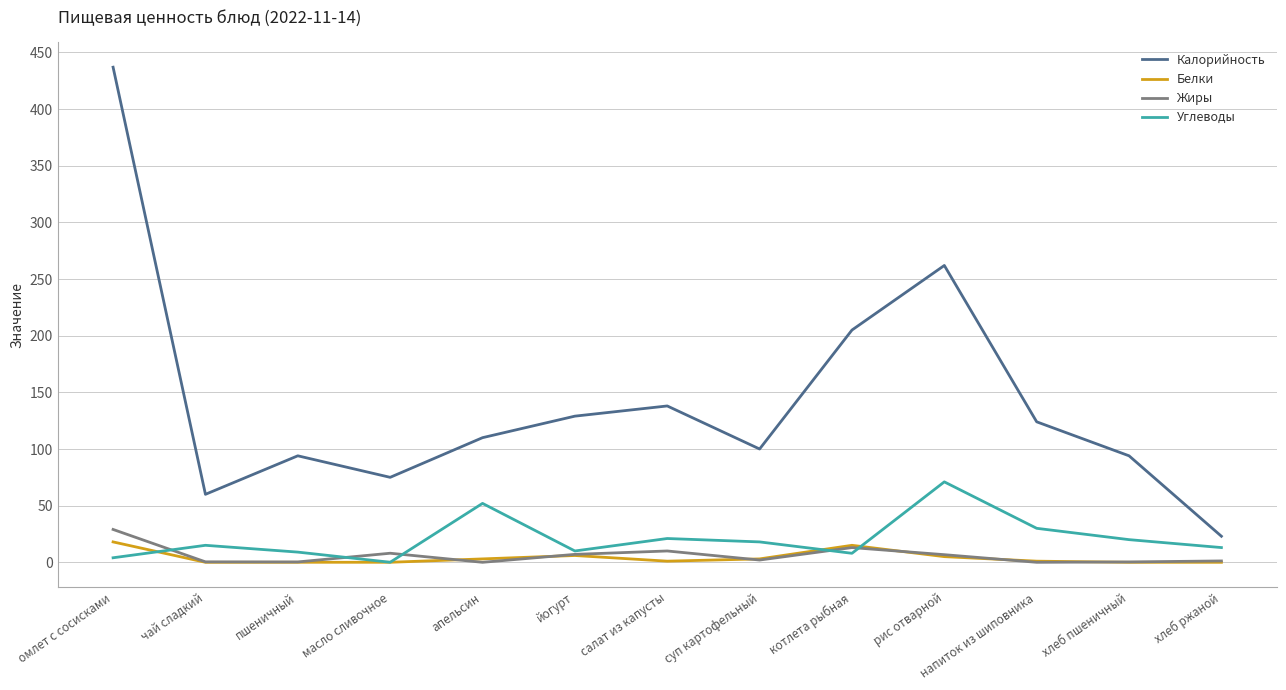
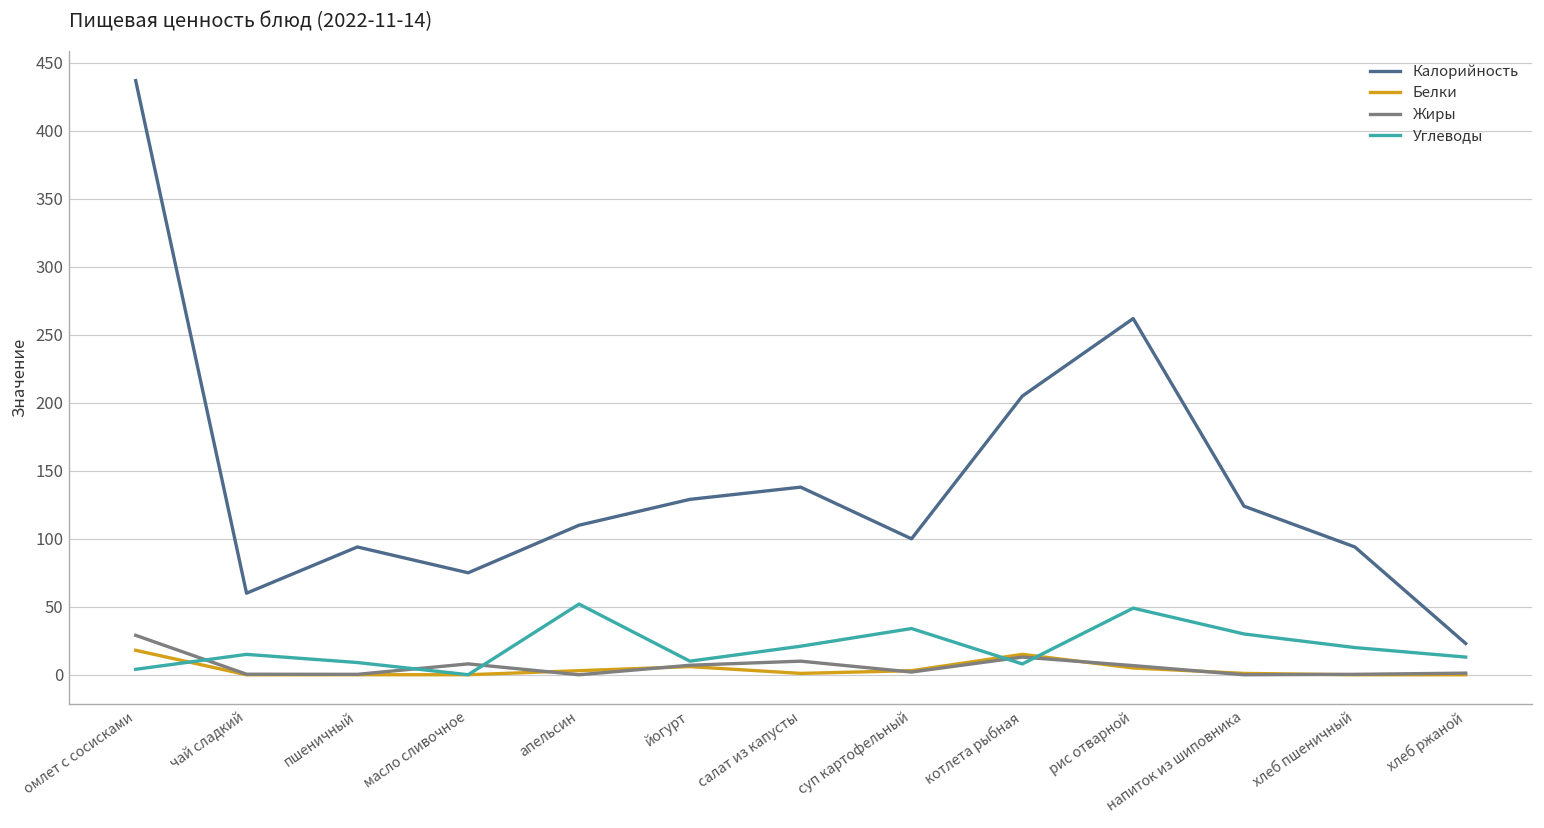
  {
    "Белки": {
      "омлет с сосисками": 18,
      "апельсин": 3,
      "салат из капусты": 1
    },
    "Углеводы": {
      "омлет с сосисками": 4,
      "чай сладкий": 15,
      "пшеничный": 9,
      "апельсин": 52,
      "йогурт": 10,
      "салат из капусты": 21,
-     "суп картофельный": 18,
+     "суп картофельный": 34,
      "котлета рыбная": 8,
-     "рис отварной": 71,
+     "рис отварной": 49,
      "напиток из шиповника": 30,
      "хлеб пшеничный": 20,
      "хлеб ржаной": 13
    }
  }
